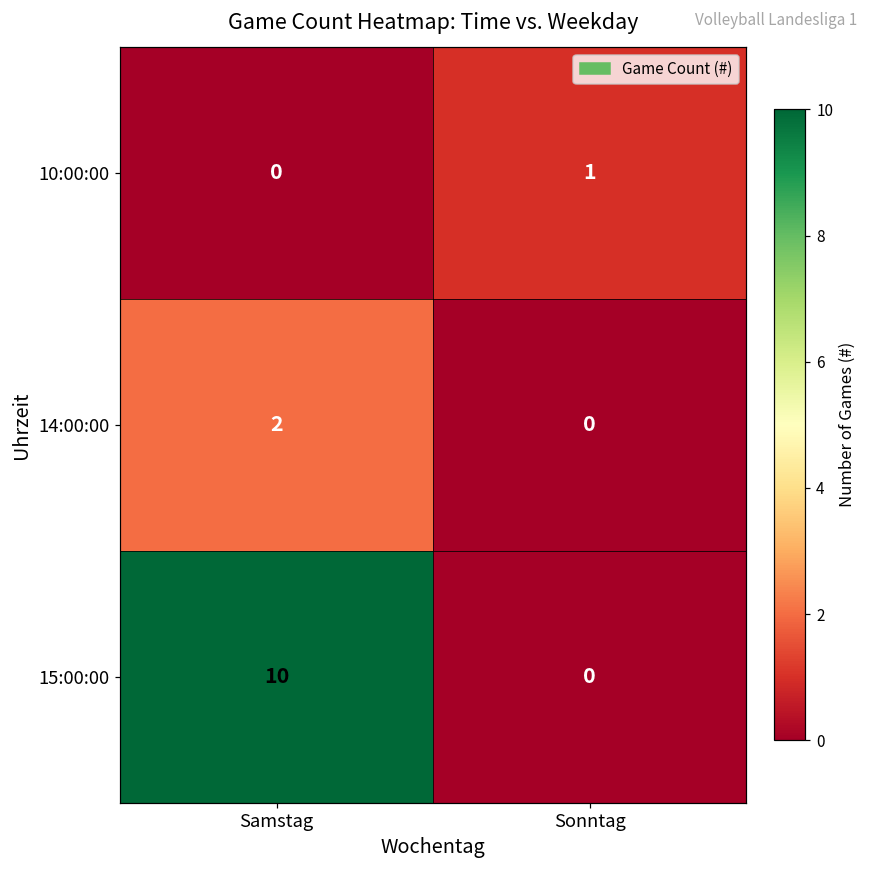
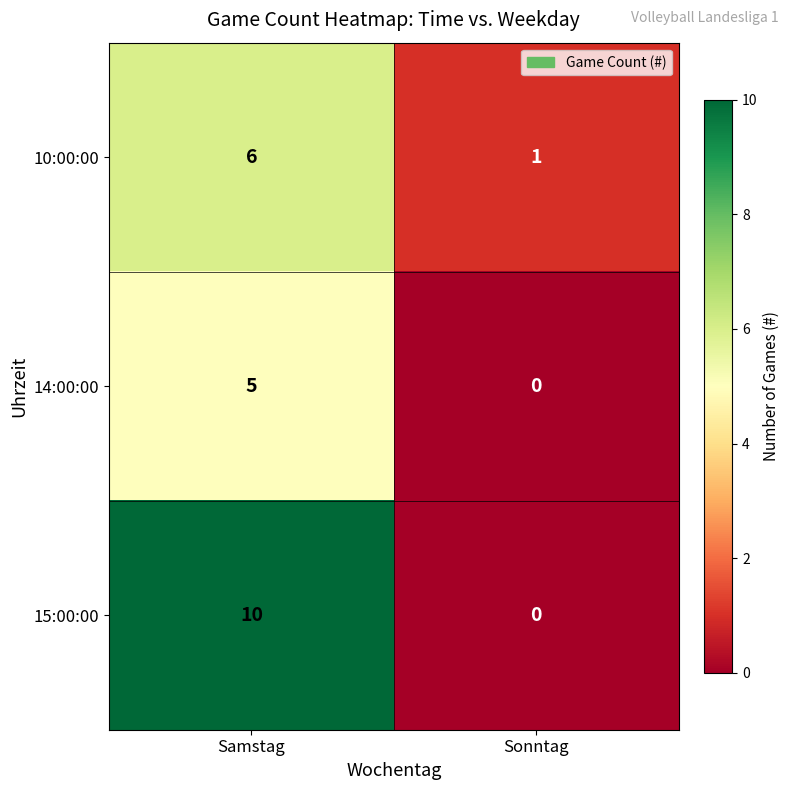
  {
    "10:00:00": {
-     "Samstag": 0,
+     "Samstag": 6,
      "Sonntag": 1
    },
    "14:00:00": {
-     "Samstag": 2,
+     "Samstag": 5,
      "Sonntag": 0
    },
    "15:00:00": {
      "Samstag": 10,
      "Sonntag": 0
    }
  }
